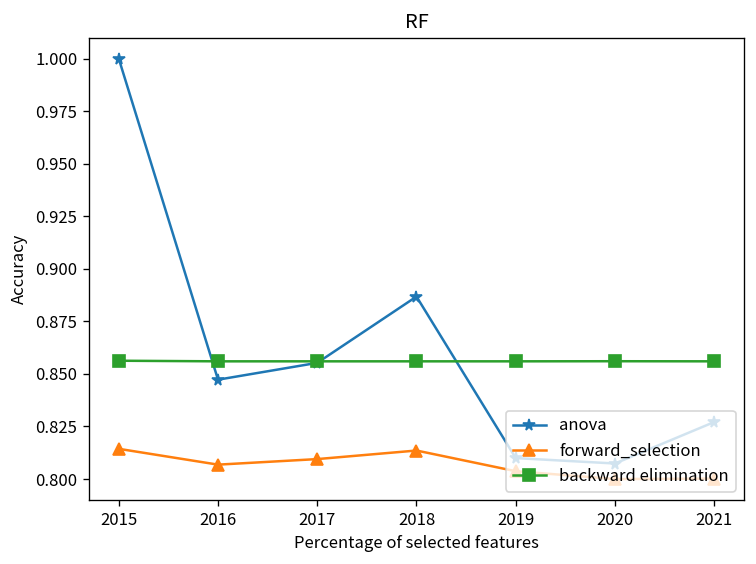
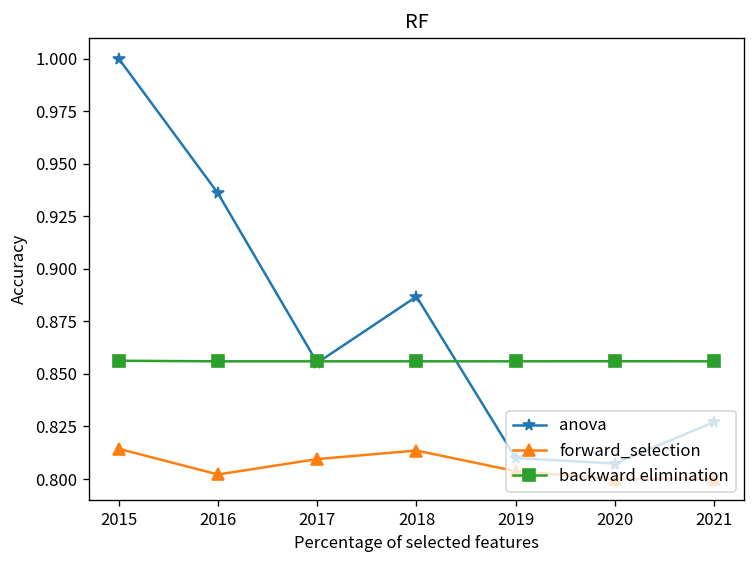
  {
    "anova": {
      "2015": 1.000,
-     "2016": 0.847,
+     "2016": 0.936,
      "2018": 0.887
    },
    "forward_selection": {
      "2015": 0.814,
-     "2016": 0.807,
+     "2016": 0.802,
      "2017": 0.809,
      "2018": 0.814
    },
    "backward elimination": {
      "2015": 0.856,
      "2016": 0.856,
      "2018": 0.856,
      "2019": 0.856,
      "2020": 0.856,
      "2021": 0.856
    }
  }
